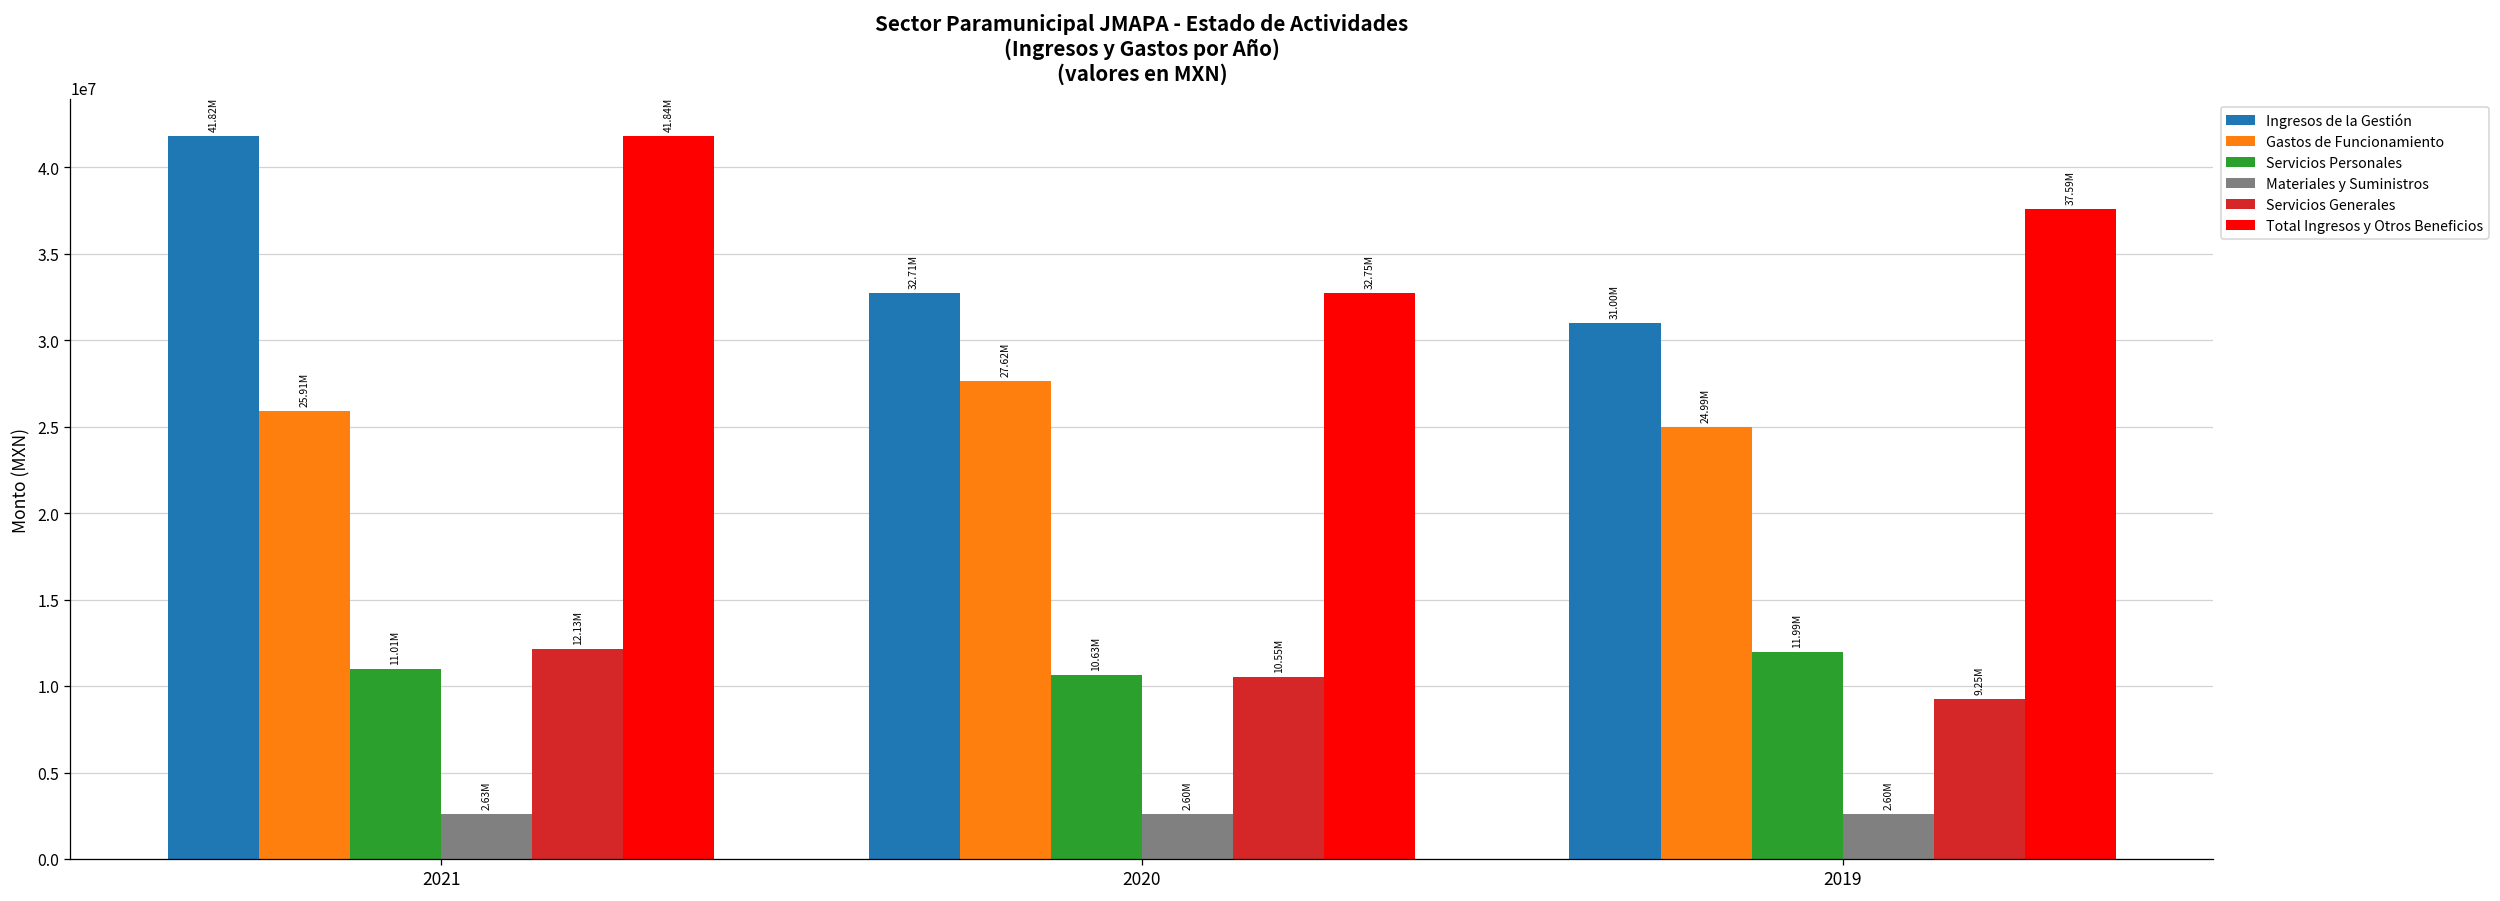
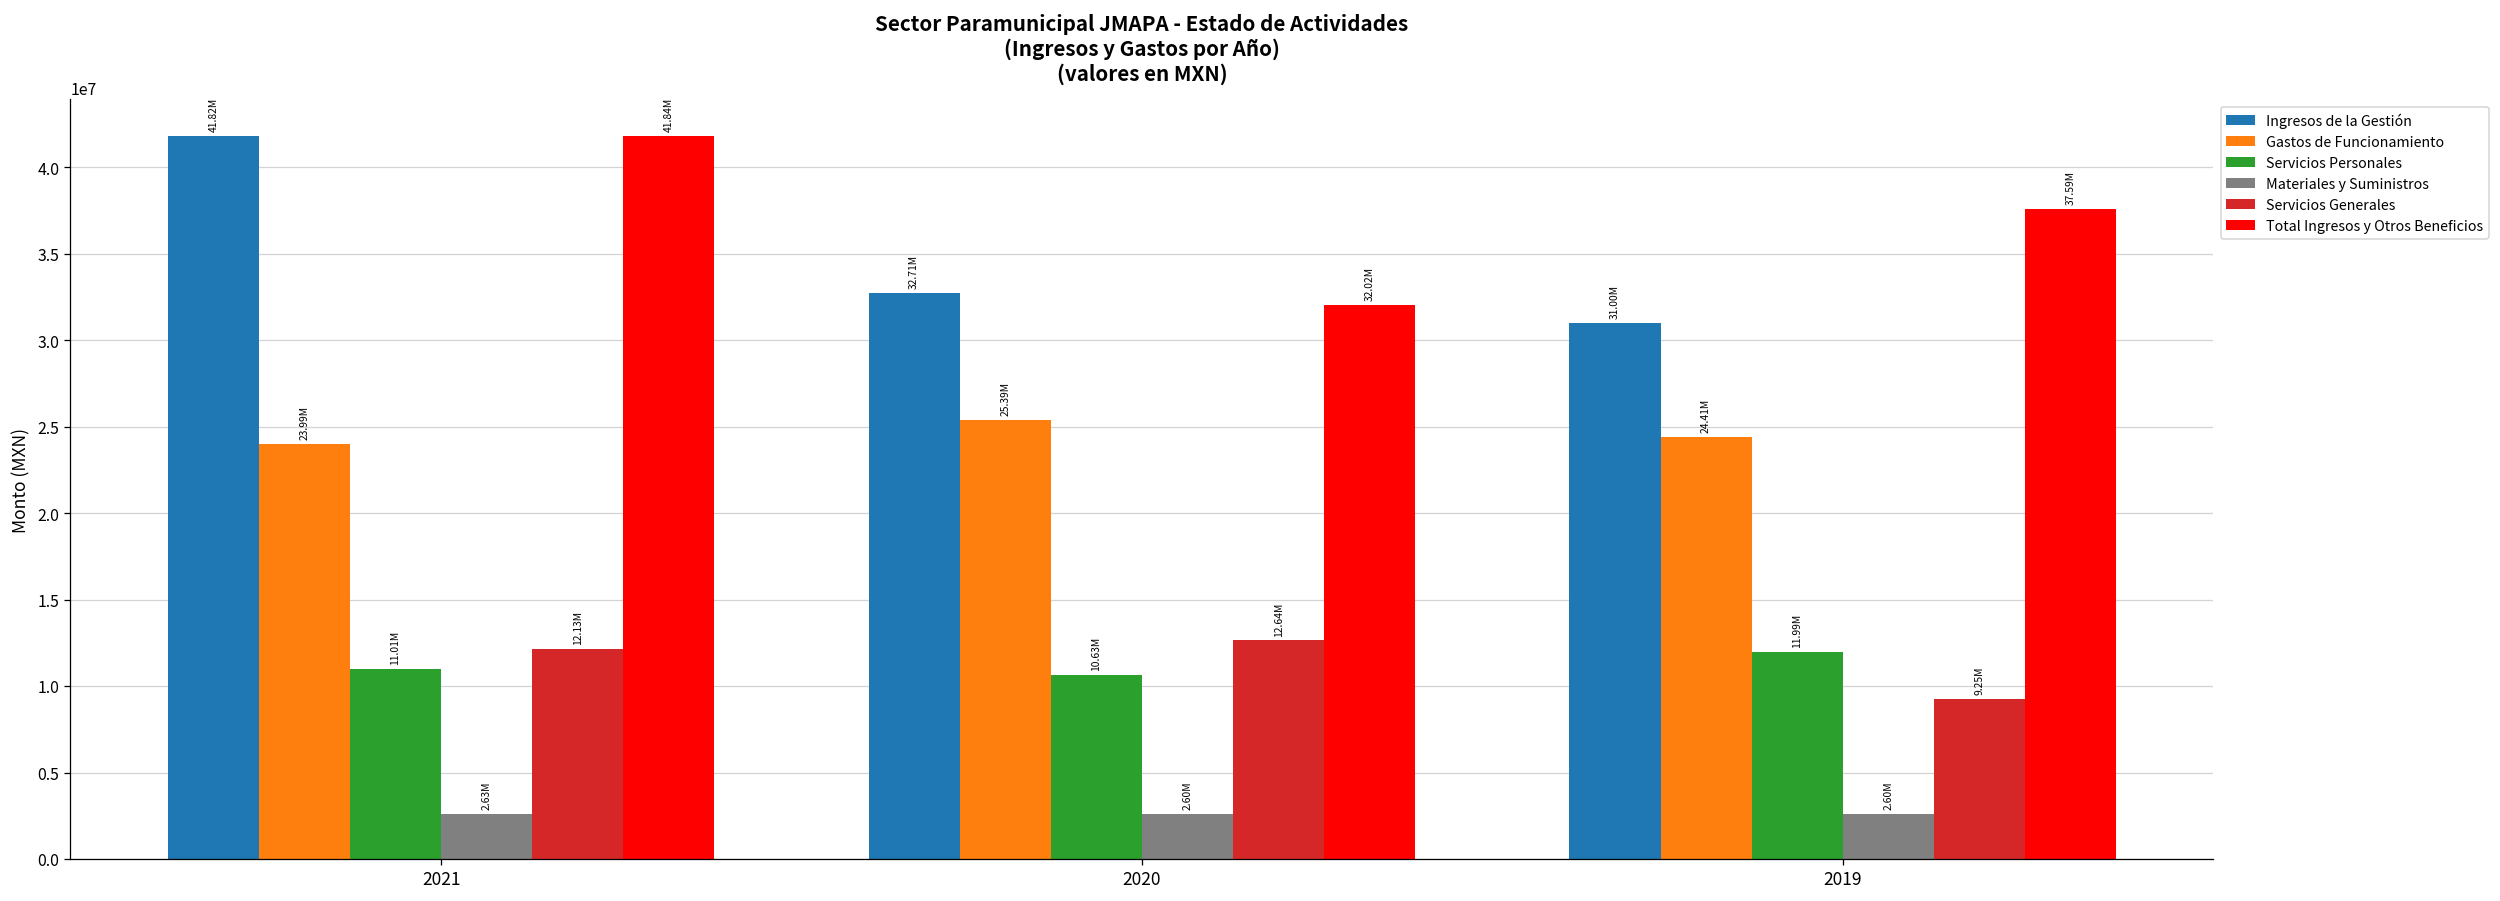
  {
    "Ingresos de la Gestión": {
      "2021": "41.82M",
      "2020": "32.71M",
      "2019": "31.00M"
    },
    "Gastos de Funcionamiento": {
-     "2021": "25.91M",
-     "2020": "27.62M",
-     "2019": "24.99M"
+     "2021": "23.99M",
+     "2020": "25.39M",
+     "2019": "24.41M"
    },
    "Servicios Personales": {
      "2021": "11.01M",
      "2020": "10.63M",
      "2019": "11.99M"
    },
    "Materiales y Suministros": {
      "2021": "2.63M",
      "2020": "2.60M",
      "2019": "2.60M"
    },
    "Servicios Generales": {
      "2021": "12.13M",
-     "2020": "10.55M",
+     "2020": "12.64M",
      "2019": "9.25M"
    },
    "Total Ingresos y Otros Beneficios": {
      "2021": "41.84M",
-     "2020": "32.75M",
+     "2020": "32.02M",
      "2019": "37.59M"
    }
  }
